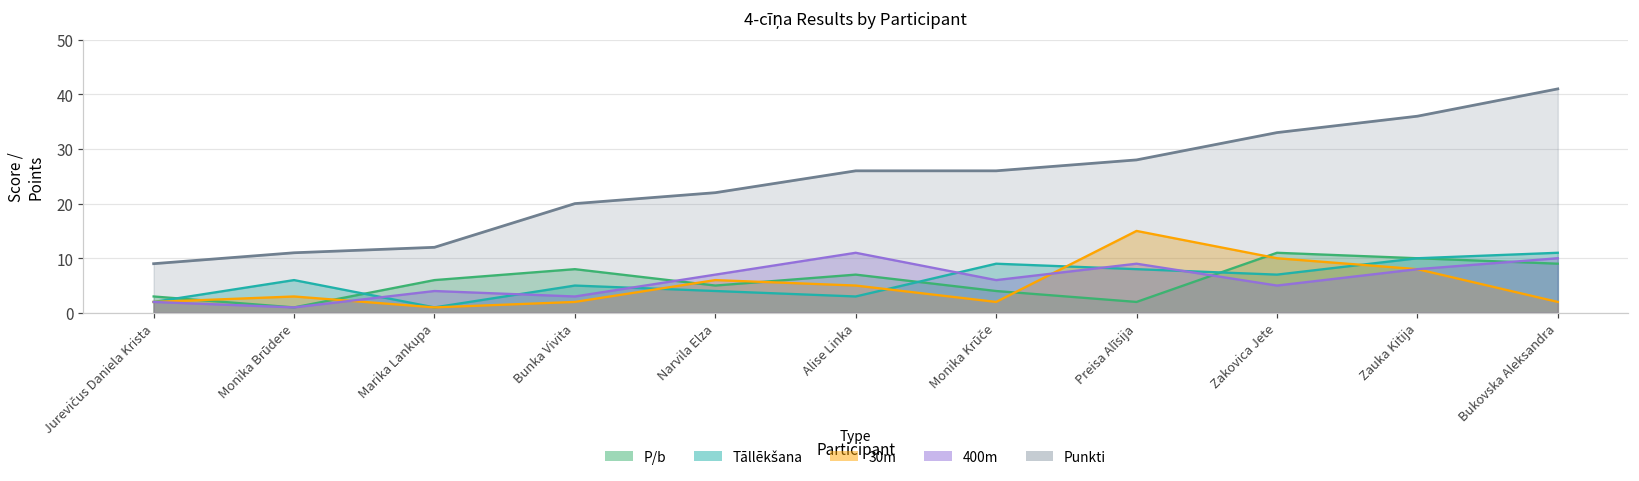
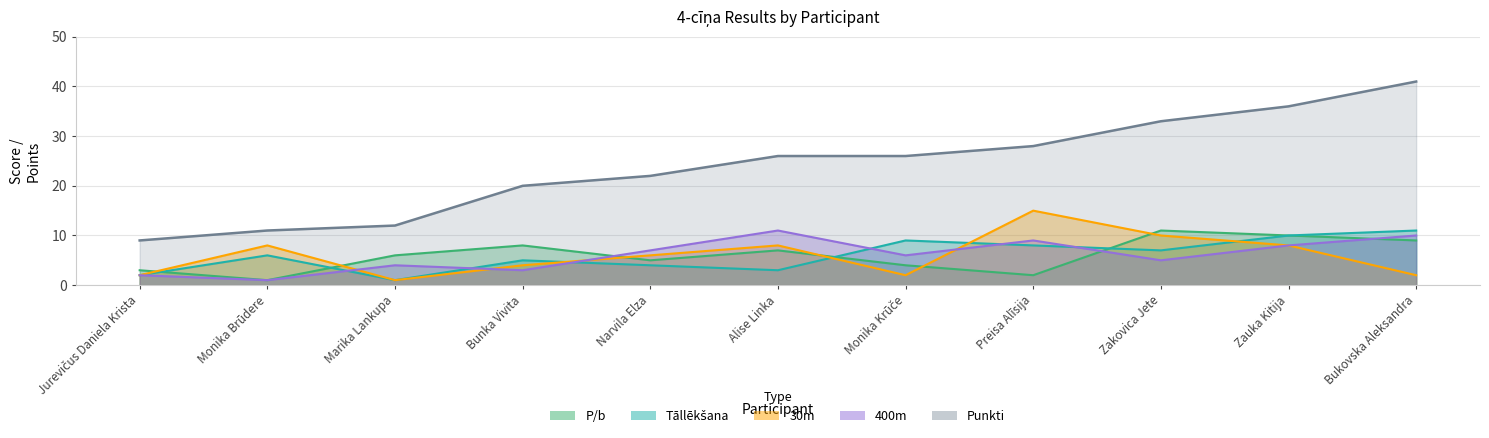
  {
    "30m": {
-     "Monika Brūdere": 3,
-     "Bunka Vivita": 2,
+     "Monika Brūdere": 8,
+     "Bunka Vivita": 4,
      "Narvila Elza": 6,
-     "Alise Linka": 5,
+     "Alise Linka": 8,
      "Monika Krūče": 2,
      "Preisa Alīsija": 15,
      "Zakovica Jete": 10,
      "Bukovska Aleksandra": 2
    }
  }
